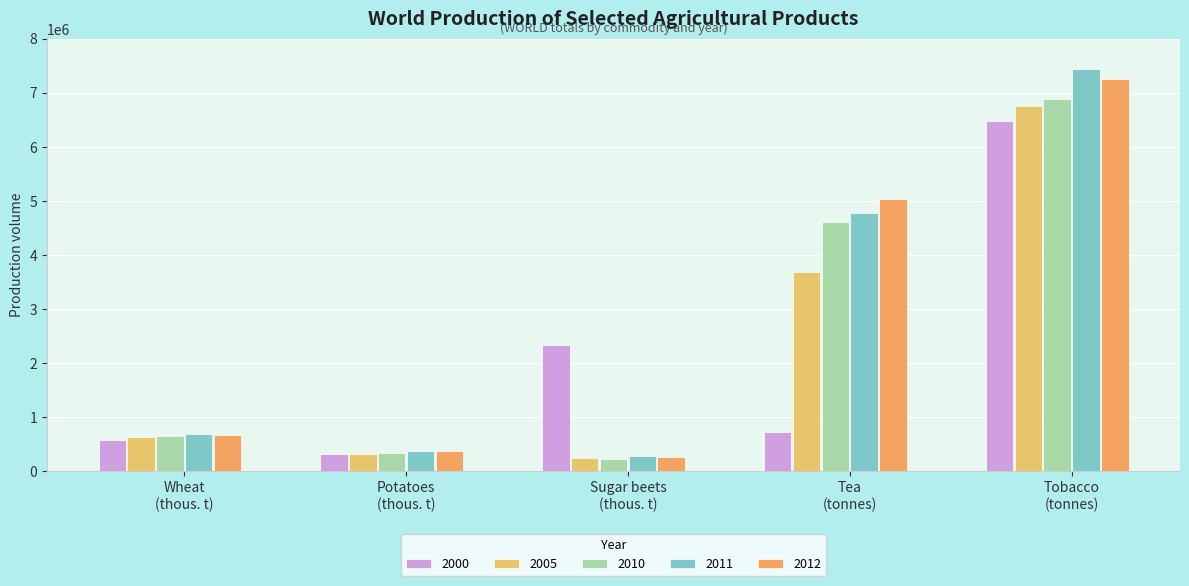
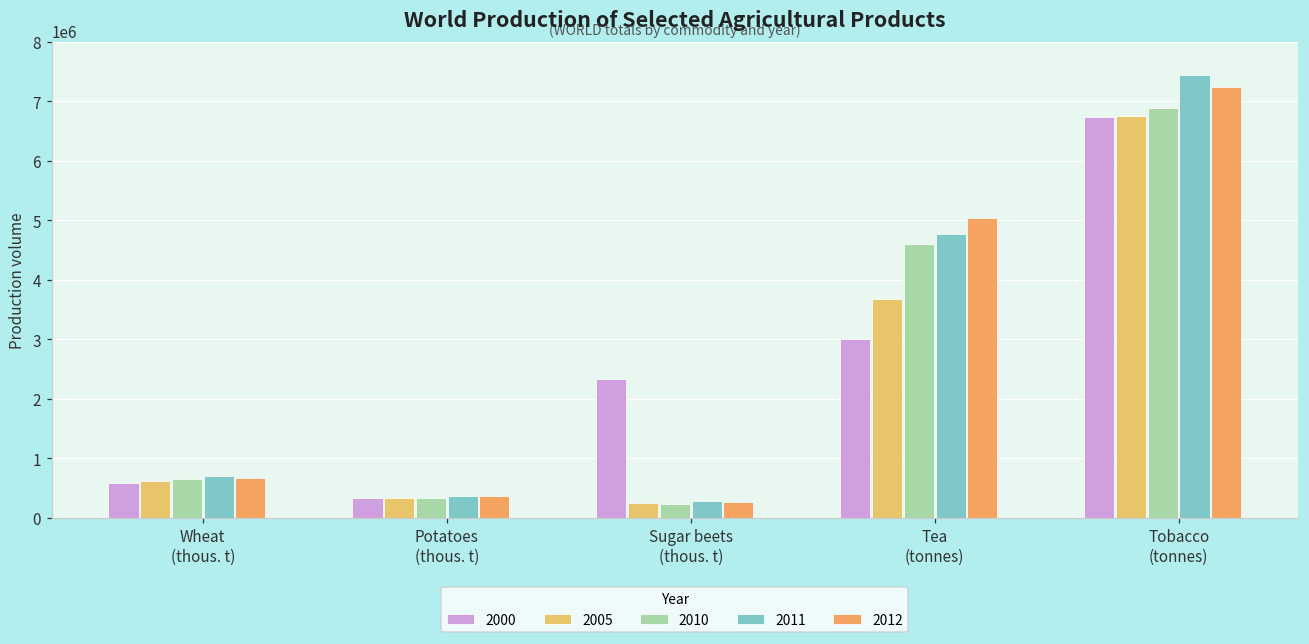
  {
    "2000": {
      "Wheat (thous. t)": 600000,
      "Potatoes (thous. t)": 300000,
      "Sugar beets (thous. t)": 2300000,
-     "Tea (tonnes)": 700000,
-     "Tobacco (tonnes)": 6500000
+     "Tea (tonnes)": 3000000,
+     "Tobacco (tonnes)": 6700000
    }
  }
